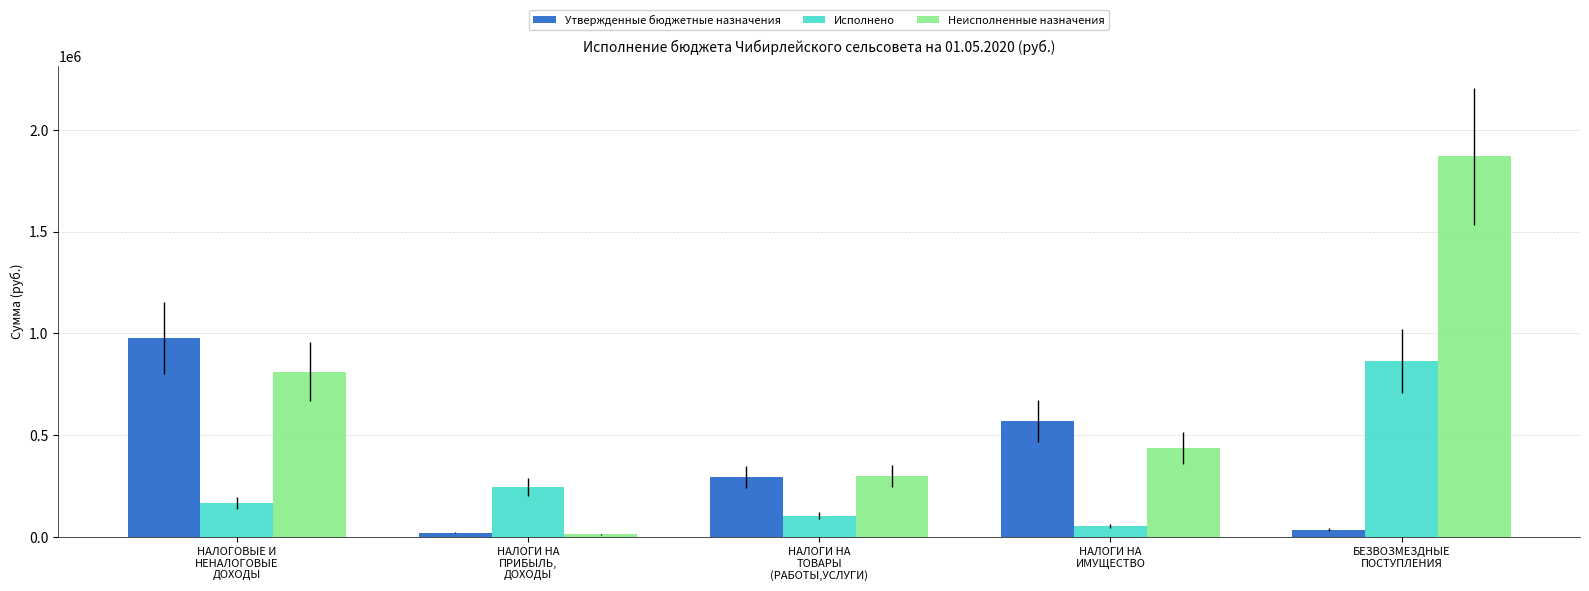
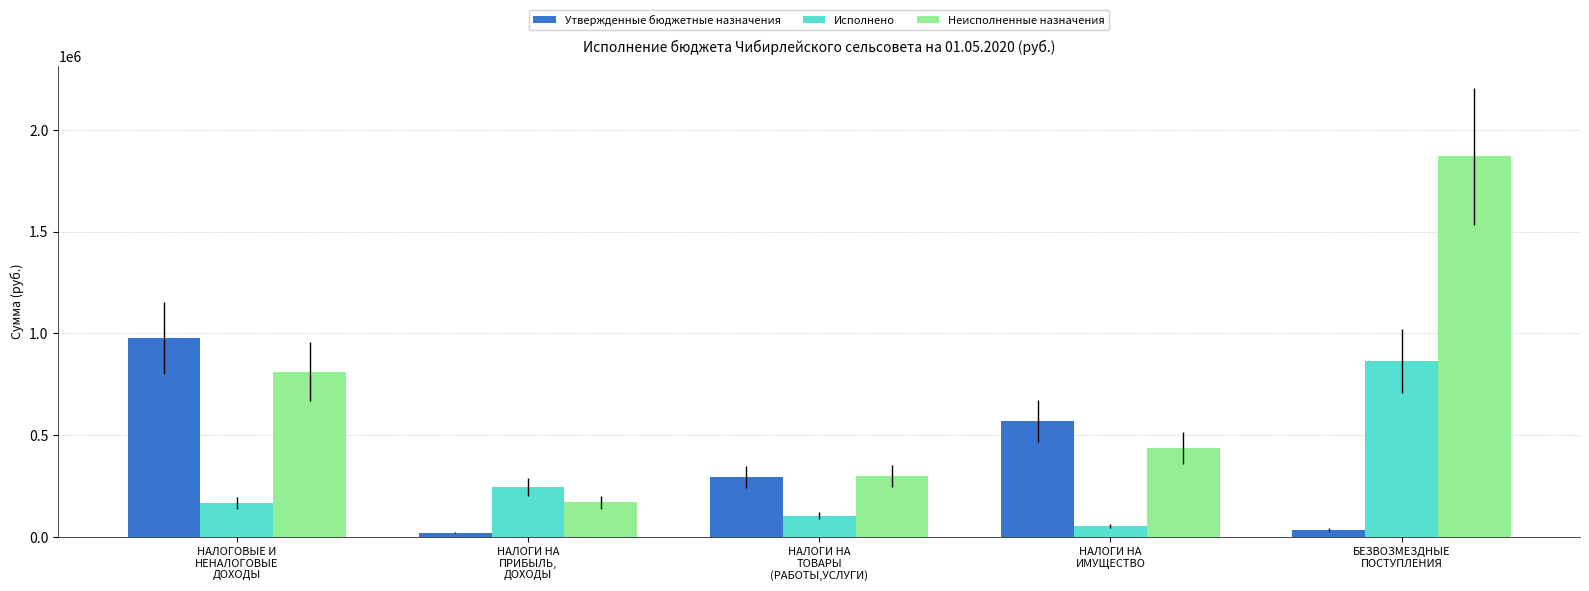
  {
    "Утвержденные бюджетные назначения": {
      "НАЛОГОВЫЕ И НЕНАЛОГОВЫЕ ДОХОДЫ": 980000,
      "НАЛОГИ НА ПРИБЫЛЬ, ДОХОДЫ": 20000,
      "НАЛОГИ НА ТОВАРЫ (РАБОТЫ,УСЛУГИ)": 290000,
      "НАЛОГИ НА ИМУЩЕСТВО": 570000,
      "БЕЗВОЗМЕЗДНЫЕ ПОСТУПЛЕНИЯ": 40000
    },
    "Исполнено": {
      "НАЛОГОВЫЕ И НЕНАЛОГОВЫЕ ДОХОДЫ": 170000,
      "НАЛОГИ НА ПРИБЫЛЬ, ДОХОДЫ": 240000,
      "НАЛОГИ НА ТОВАРЫ (РАБОТЫ,УСЛУГИ)": 100000,
      "НАЛОГИ НА ИМУЩЕСТВО": 50000,
      "БЕЗВОЗМЕЗДНЫЕ ПОСТУПЛЕНИЯ": 870000
    },
    "Неисполненные назначения": {
      "НАЛОГОВЫЕ И НЕНАЛОГОВЫЕ ДОХОДЫ": 810000,
-     "НАЛОГИ НА ПРИБЫЛЬ, ДОХОДЫ": 10000,
+     "НАЛОГИ НА ПРИБЫЛЬ, ДОХОДЫ": 170000,
      "НАЛОГИ НА ТОВАРЫ (РАБОТЫ,УСЛУГИ)": 300000,
      "НАЛОГИ НА ИМУЩЕСТВО": 440000,
      "БЕЗВОЗМЕЗДНЫЕ ПОСТУПЛЕНИЯ": 1870000
    }
  }
